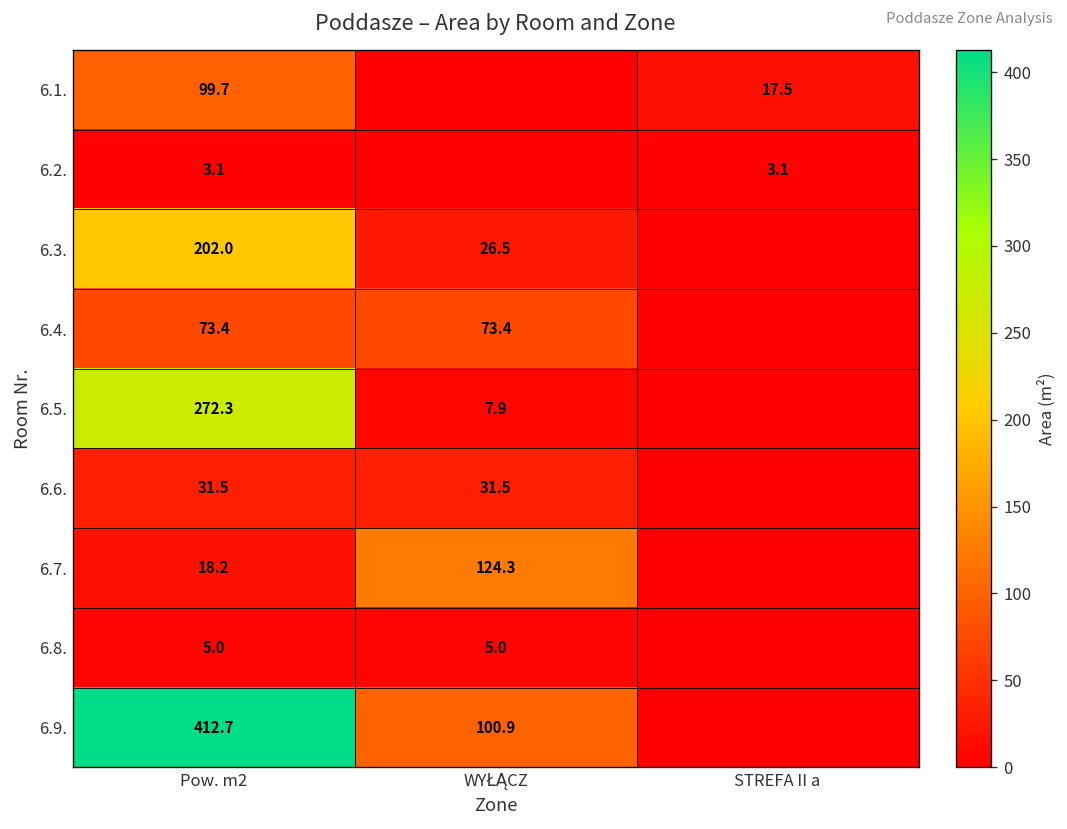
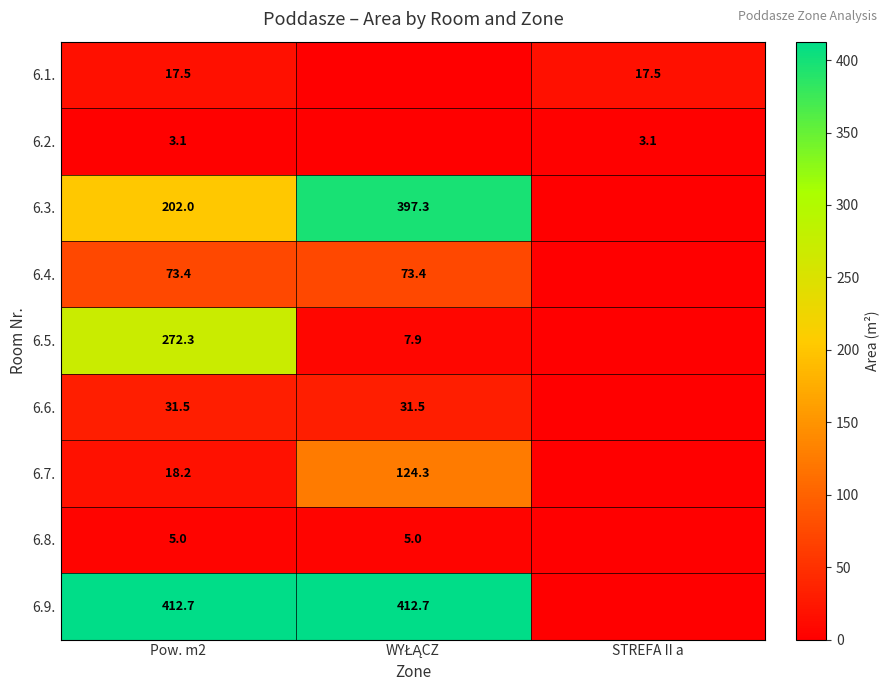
  {
    "6.1.": {
-     "Pow. m2": 99.7,
+     "Pow. m2": 17.5,
      "STREFA II a": 17.5
    },
    "6.2.": {
      "Pow. m2": 3.1,
      "STREFA II a": 3.1
    },
    "6.3.": {
      "Pow. m2": 202.0,
-     "WYŁĄCZ": 26.5
+     "WYŁĄCZ": 397.3
    },
    "6.4.": {
      "Pow. m2": 73.4,
      "WYŁĄCZ": 73.4
    },
    "6.5.": {
      "Pow. m2": 272.3,
      "WYŁĄCZ": 7.9
    },
    "6.6.": {
      "Pow. m2": 31.5,
      "WYŁĄCZ": 31.5
    },
    "6.7.": {
      "Pow. m2": 18.2,
      "WYŁĄCZ": 124.3
    },
    "6.8.": {
      "Pow. m2": 5.0,
      "WYŁĄCZ": 5.0
    },
    "6.9.": {
      "Pow. m2": 412.7,
-     "WYŁĄCZ": 100.9
+     "WYŁĄCZ": 412.7
    }
  }
